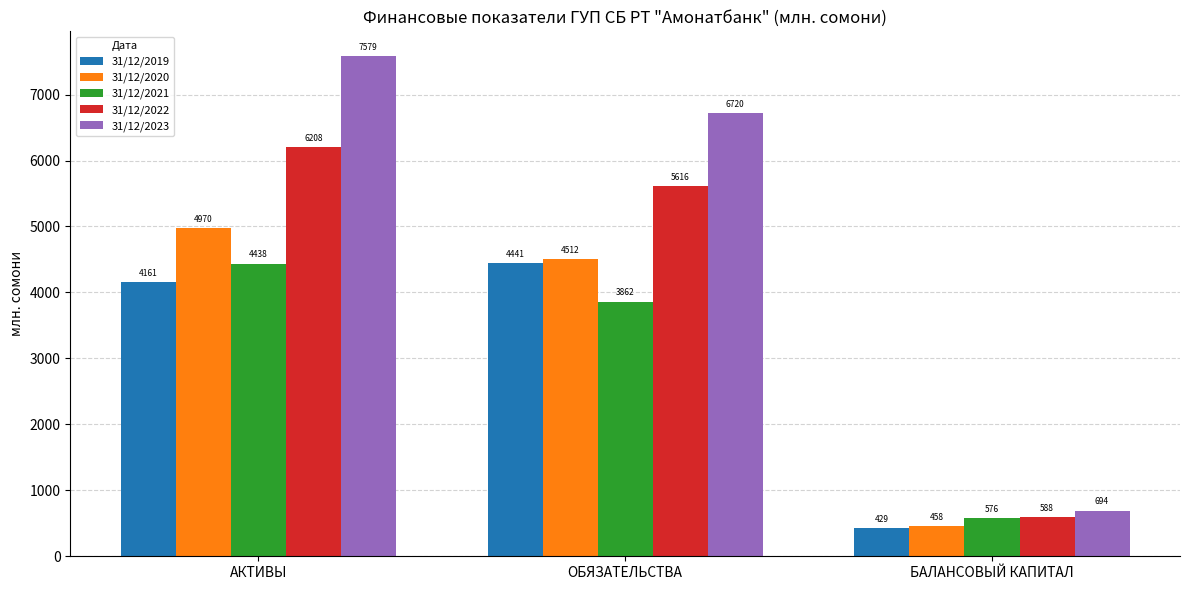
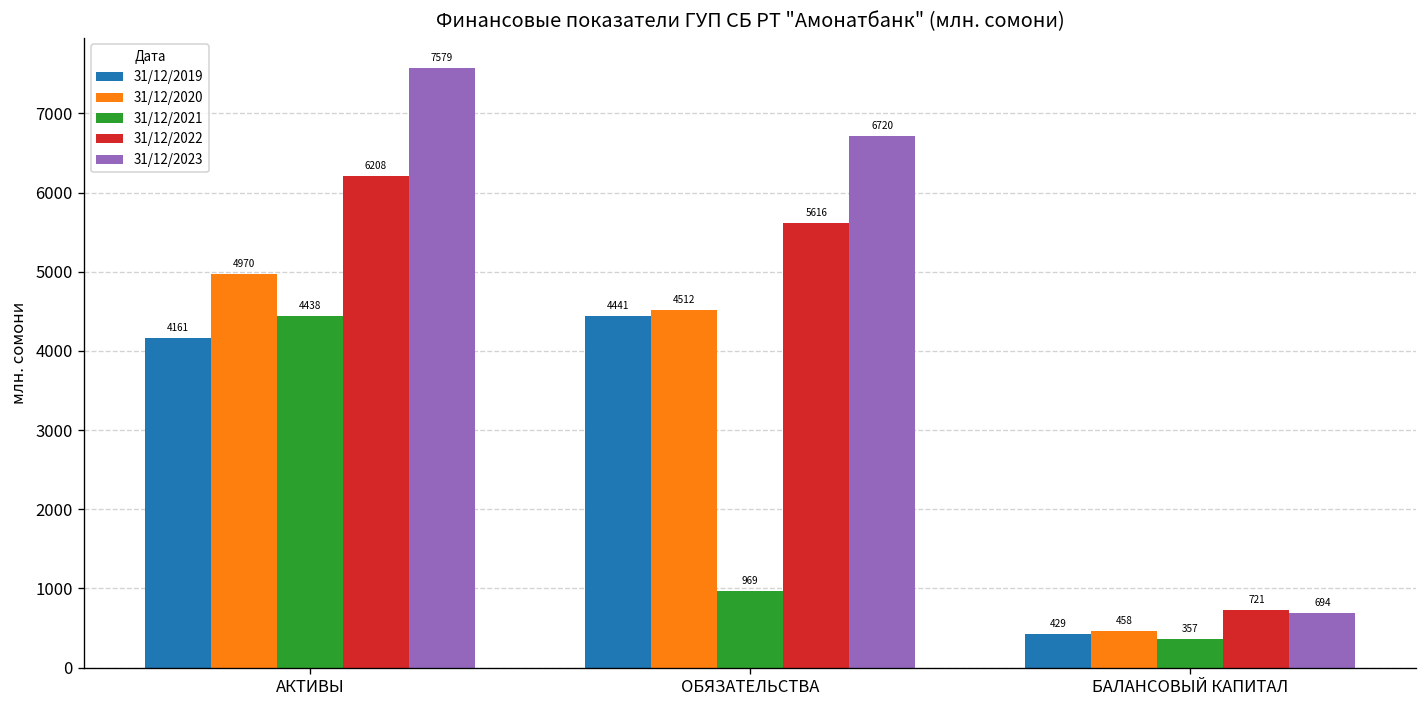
  {
    "31/12/2019": {
      "АКТИВЫ": 4161,
      "ОБЯЗАТЕЛЬСТВА": 4441,
      "БАЛАНСОВЫЙ КАПИТАЛ": 429
    },
    "31/12/2020": {
      "АКТИВЫ": 4970,
      "ОБЯЗАТЕЛЬСТВА": 4512,
      "БАЛАНСОВЫЙ КАПИТАЛ": 458
    },
    "31/12/2021": {
      "АКТИВЫ": 4438,
-     "ОБЯЗАТЕЛЬСТВА": 3862,
-     "БАЛАНСОВЫЙ КАПИТАЛ": 576
+     "ОБЯЗАТЕЛЬСТВА": 969,
+     "БАЛАНСОВЫЙ КАПИТАЛ": 357
    },
    "31/12/2022": {
      "АКТИВЫ": 6208,
      "ОБЯЗАТЕЛЬСТВА": 5616,
-     "БАЛАНСОВЫЙ КАПИТАЛ": 588
+     "БАЛАНСОВЫЙ КАПИТАЛ": 721
    },
    "31/12/2023": {
      "АКТИВЫ": 7579,
      "ОБЯЗАТЕЛЬСТВА": 6720,
      "БАЛАНСОВЫЙ КАПИТАЛ": 694
    }
  }
